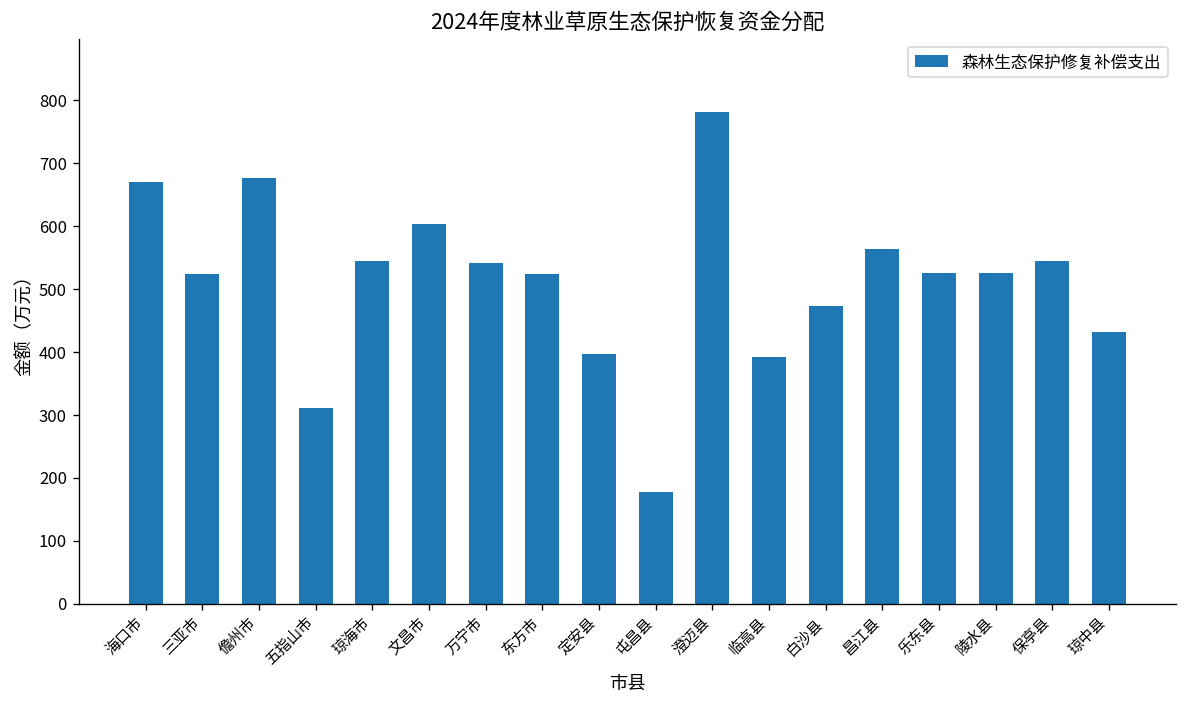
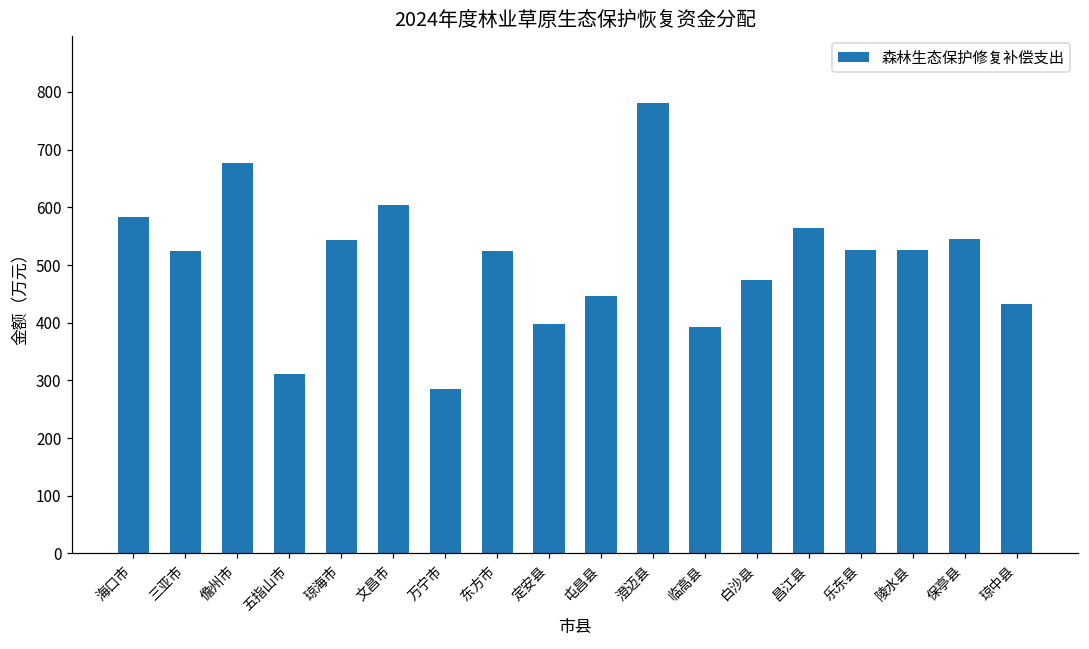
  {
-   "海口市": 670,
+   "海口市": 580,
    "三亚市": 520,
    "儋州市": 680,
    "五指山市": 310,
    "琼海市": 540,
    "文昌市": 600,
-   "万宁市": 540,
+   "万宁市": 290,
    "东方市": 520,
    "定安县": 400,
-   "屯昌县": 180,
+   "屯昌县": 450,
    "澄迈县": 780,
    "临高县": 390,
    "白沙县": 470,
    "昌江县": 560,
    "乐东县": 530,
    "陵水县": 530,
    "保亭县": 540,
    "琼中县": 430
  }
